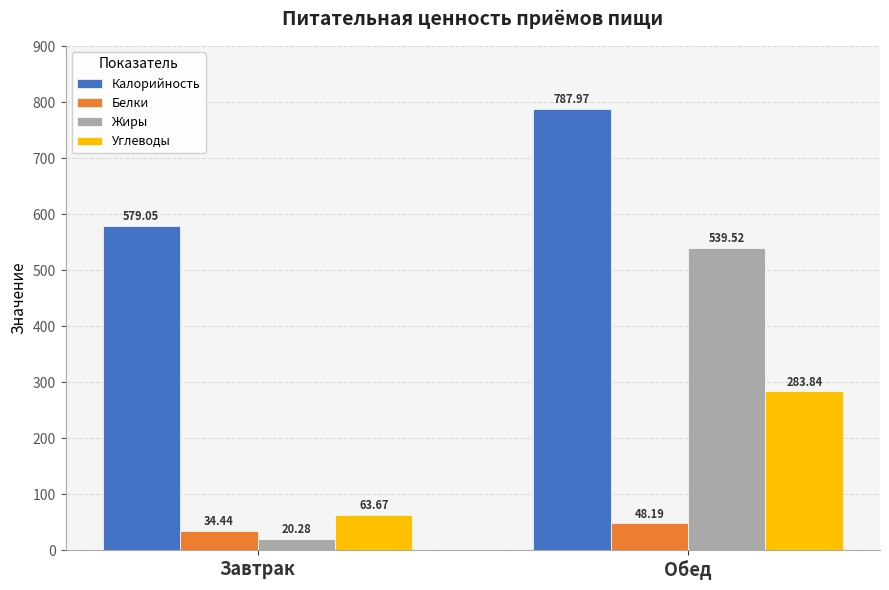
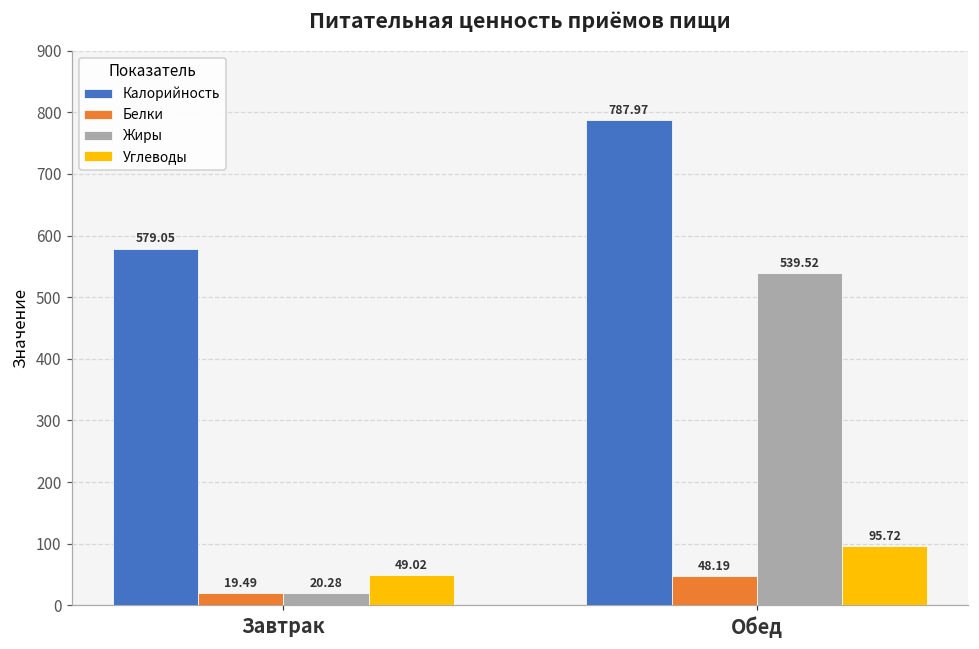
  {
    "Калорийность": {
      "Завтрак": 579.05,
      "Обед": 787.97
    },
    "Белки": {
-     "Завтрак": 34.44,
+     "Завтрак": 19.49,
      "Обед": 48.19
    },
    "Жиры": {
      "Завтрак": 20.28,
      "Обед": 539.52
    },
    "Углеводы": {
-     "Завтрак": 63.67,
-     "Обед": 283.84
+     "Завтрак": 49.02,
+     "Обед": 95.72
    }
  }
